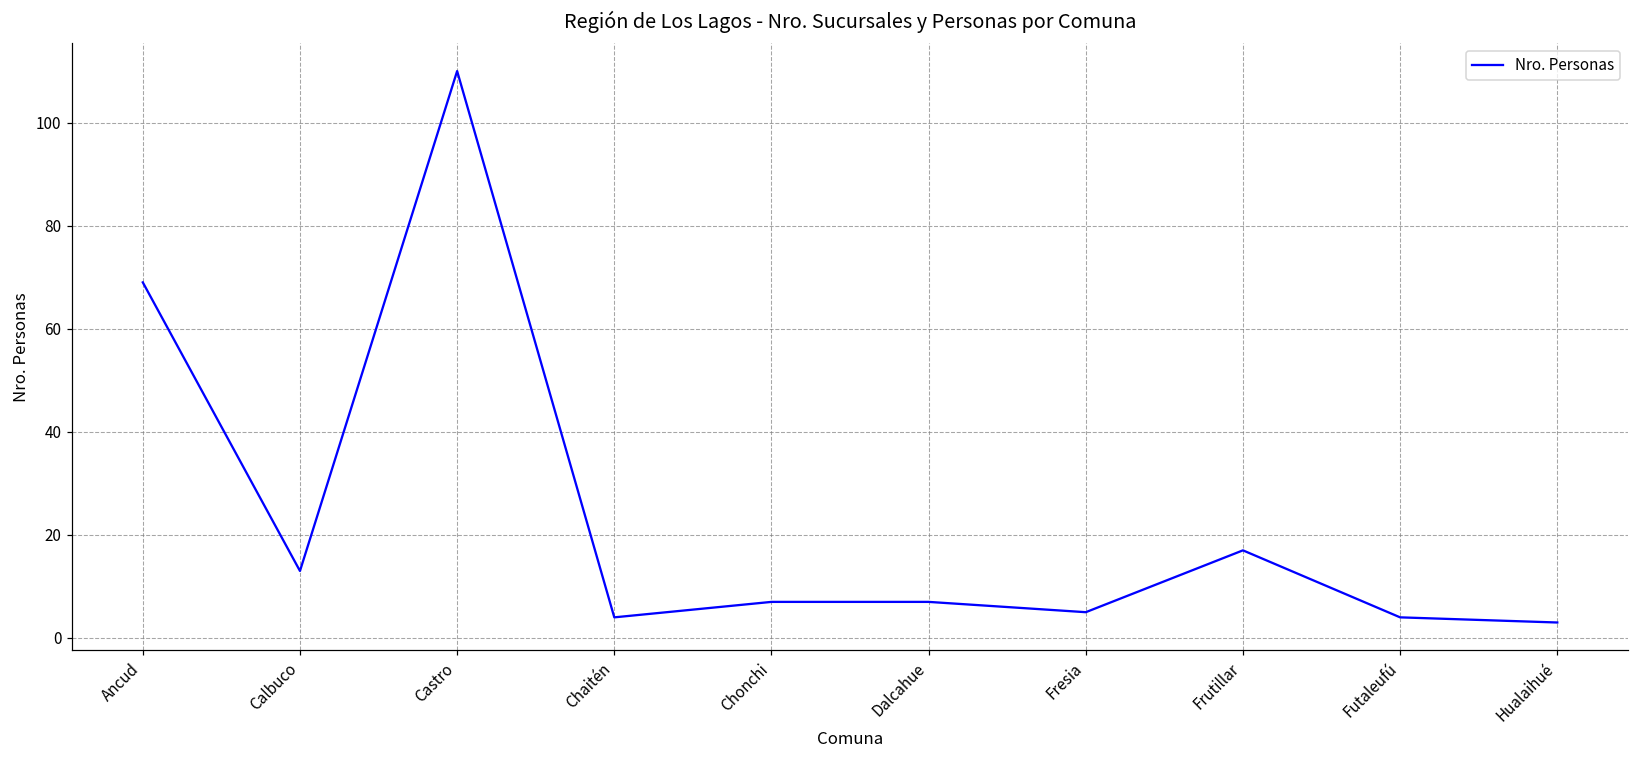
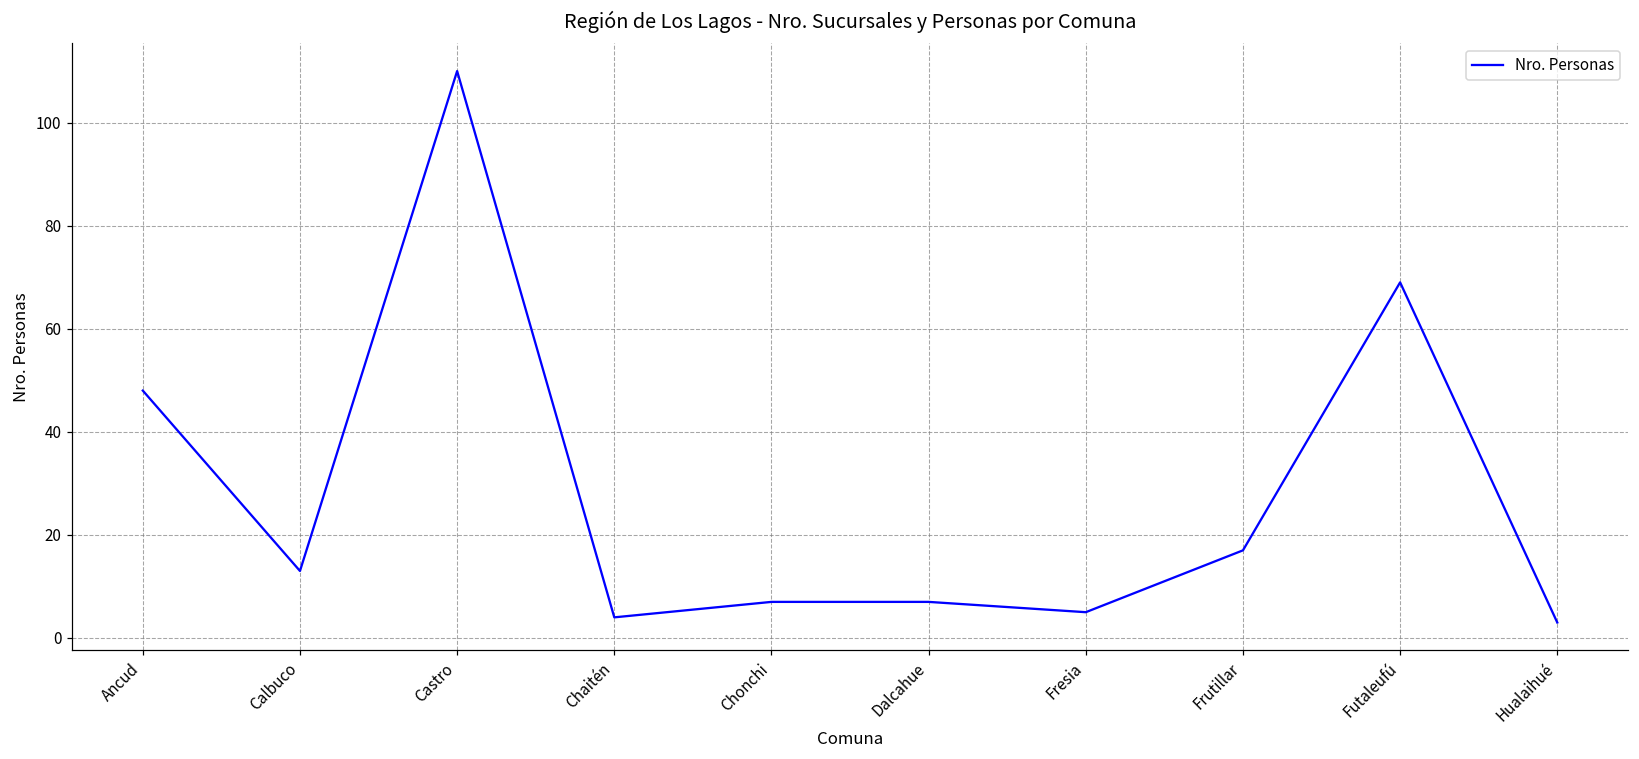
  {
-   "Ancud": 69,
+   "Ancud": 48,
    "Calbuco": 13,
    "Castro": 110,
    "Chaitén": 4,
    "Chonchi": 7,
    "Dalcahue": 7,
    "Fresia": 5,
    "Frutillar": 17,
-   "Futaleufú": 4,
+   "Futaleufú": 69,
    "Hualaihué": 3
  }
